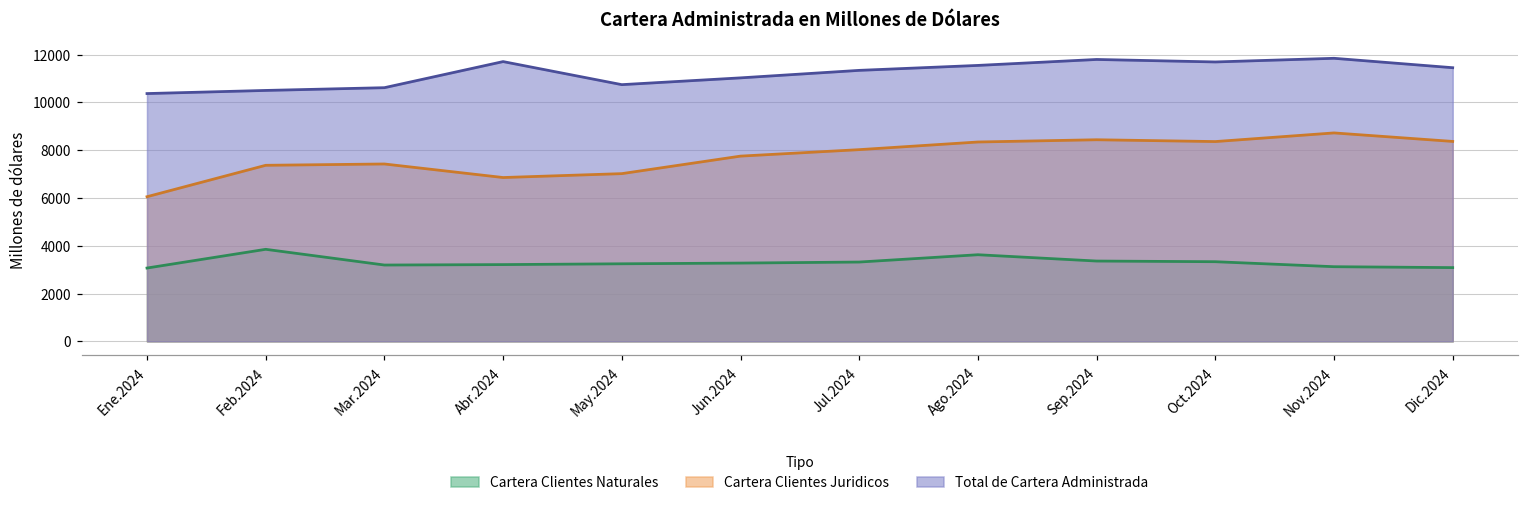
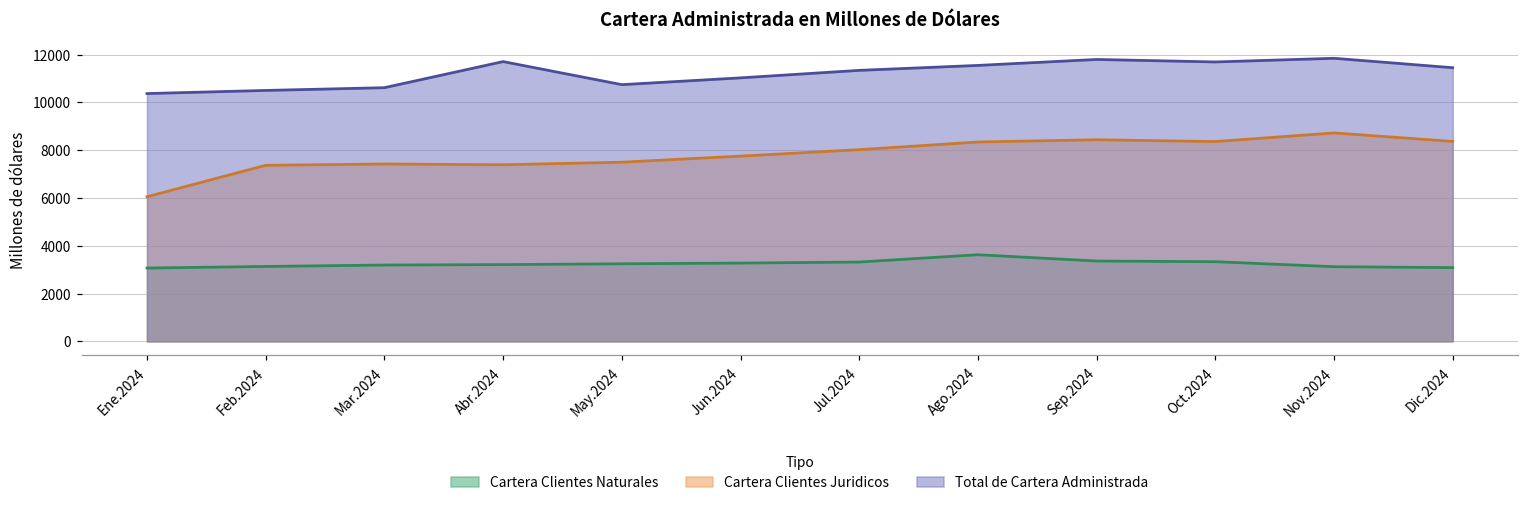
  {
    "Cartera Clientes Naturales": {
      "Ene.2024": 3100,
-     "Feb.2024": 3900,
+     "Feb.2024": 3100,
      "Mar.2024": 3200,
      "Abr.2024": 3200,
      "May.2024": 3200,
      "Jun.2024": 3300,
      "Jul.2024": 3300,
      "Ago.2024": 3600,
      "Sep.2024": 3400,
      "Oct.2024": 3300,
      "Nov.2024": 3100,
      "Dic.2024": 3100
    },
    "Cartera Clientes Juridicos": {
      "Ene.2024": 6100,
      "Feb.2024": 7400,
      "Mar.2024": 7400,
-     "Abr.2024": 6900,
-     "May.2024": 7000,
+     "Abr.2024": 7400,
+     "May.2024": 7500,
      "Jun.2024": 7800,
      "Jul.2024": 8000,
      "Ago.2024": 8300,
      "Sep.2024": 8400,
      "Oct.2024": 8400,
      "Nov.2024": 8700,
      "Dic.2024": 8400
    },
    "Total de Cartera Administrada": {
      "Ene.2024": 10400,
      "Feb.2024": 10500,
      "Mar.2024": 10600,
      "Abr.2024": 11700,
      "May.2024": 10700,
      "Jun.2024": 11000,
      "Jul.2024": 11300,
      "Ago.2024": 11500,
      "Sep.2024": 11800,
      "Oct.2024": 11700,
      "Nov.2024": 11800,
      "Dic.2024": 11500
    }
  }
